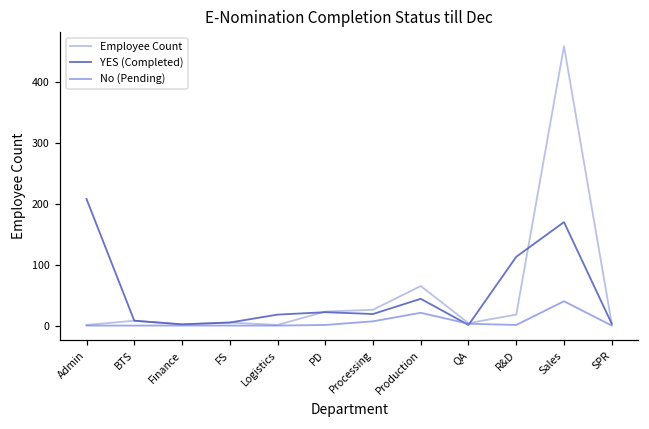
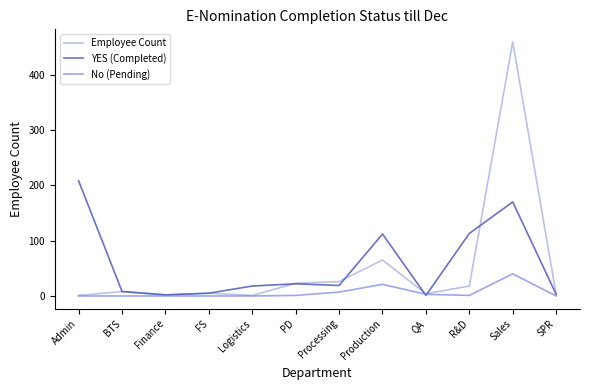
  {
    "YES (Completed)": {
      "Admin": 210,
      "Logistics": 20,
      "Processing": 20,
-     "Production": 40,
+     "Production": 110,
      "R&D": 110,
      "Sales": 170
    }
  }
